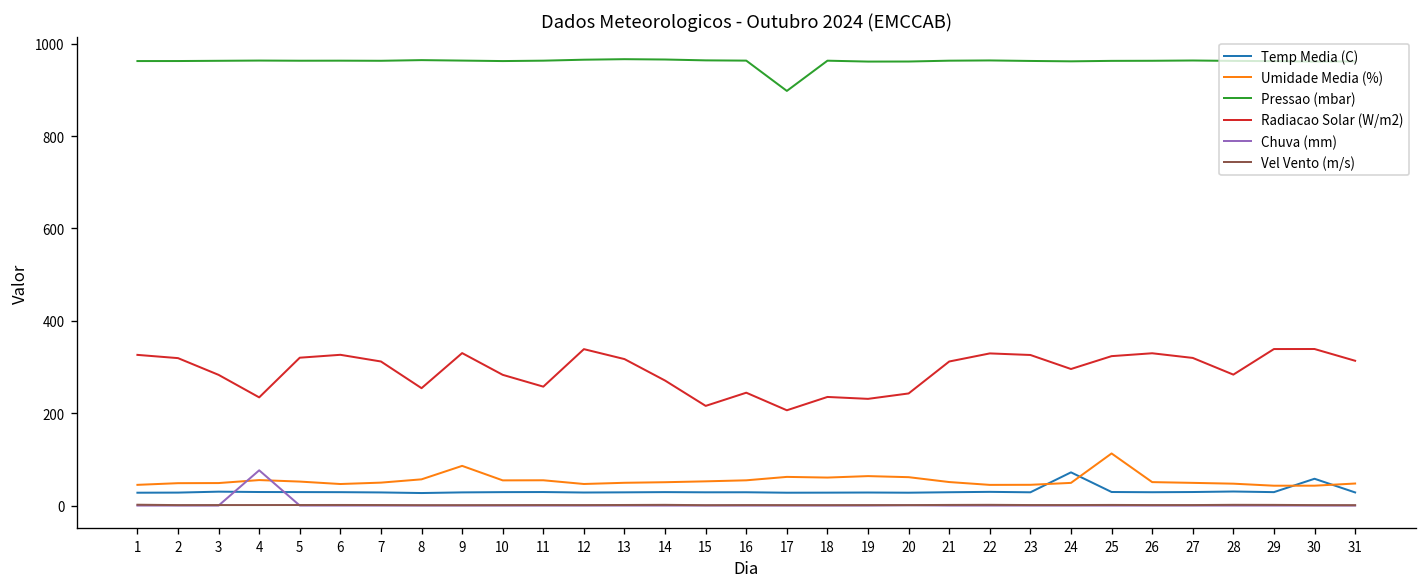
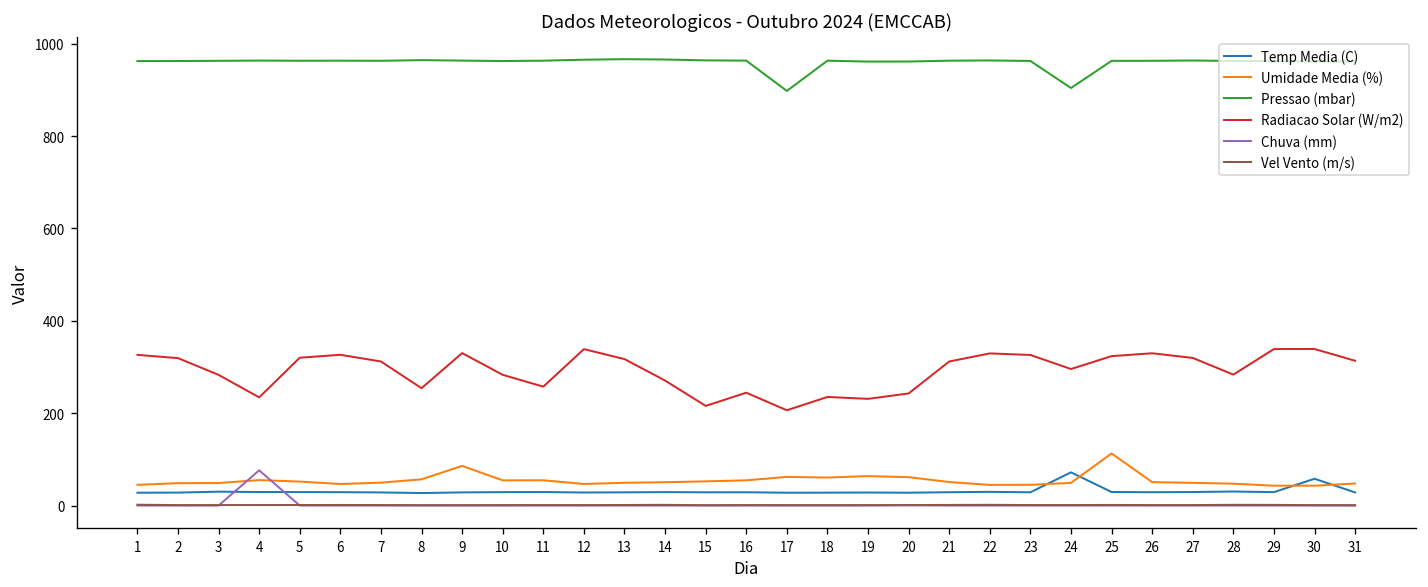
  {
    "Temp Media (C)": {
      "1": 30,
      "2": 30,
      "3": 30,
      "4": 30,
      "5": 30,
      "6": 30,
      "7": 30,
      "8": 30,
      "9": 30,
      "10": 30,
      "11": 30,
      "12": 30,
      "13": 30,
      "14": 30,
      "15": 30,
      "16": 30,
      "17": 30,
      "18": 30,
      "19": 30,
      "20": 30,
      "21": 30,
      "22": 30,
      "23": 30,
      "24": 70,
      "25": 30,
      "26": 30,
      "27": 30,
      "28": 30,
      "29": 30,
      "30": 60,
      "31": 30
    },
    "Umidade Media (%)": {
      "1": 40,
      "2": 50,
      "3": 50,
      "4": 60,
      "5": 50,
      "6": 50,
      "7": 50,
      "8": 60,
      "9": 90,
      "10": 50,
      "11": 50,
      "12": 50,
      "13": 50,
      "14": 50,
      "15": 50,
      "16": 50,
      "17": 60,
      "18": 60,
      "19": 60,
      "20": 60,
      "21": 50,
      "22": 40,
      "23": 40,
      "24": 50,
      "25": 110,
      "26": 50,
      "27": 50,
      "28": 50,
      "29": 40,
      "30": 40,
      "31": 50
    },
    "Pressao (mbar)": {
      "1": 960,
      "2": 960,
      "3": 960,
      "4": 960,
      "5": 960,
      "6": 960,
      "7": 960,
      "8": 960,
      "9": 960,
      "10": 960,
      "11": 960,
      "12": 970,
      "13": 970,
      "14": 970,
      "15": 960,
      "16": 960,
      "17": 900,
      "18": 960,
      "19": 960,
      "20": 960,
      "21": 960,
      "22": 960,
      "23": 960,
-     "24": 960,
+     "24": 900,
      "25": 960,
      "26": 960,
      "27": 960
    },
    "Radiacao Solar (W/m2)": {
      "1": 330,
      "2": 320,
      "3": 280,
      "4": 230,
      "5": 320,
      "6": 330,
      "7": 310,
      "8": 250,
      "9": 330,
      "10": 280,
      "11": 260,
      "12": 340,
      "13": 320,
      "14": 270,
      "15": 220,
      "16": 240,
      "17": 210,
      "18": 240,
      "19": 230,
      "20": 240,
      "21": 310,
      "22": 330,
      "23": 330,
      "24": 300,
      "25": 320,
      "26": 330,
      "27": 320,
      "28": 280,
      "29": 340,
      "30": 340,
      "31": 310
    },
    "Chuva (mm)": {
      "4": 80
    },
    "Vel Vento (m/s)": {
      "4": 0
    }
  }
